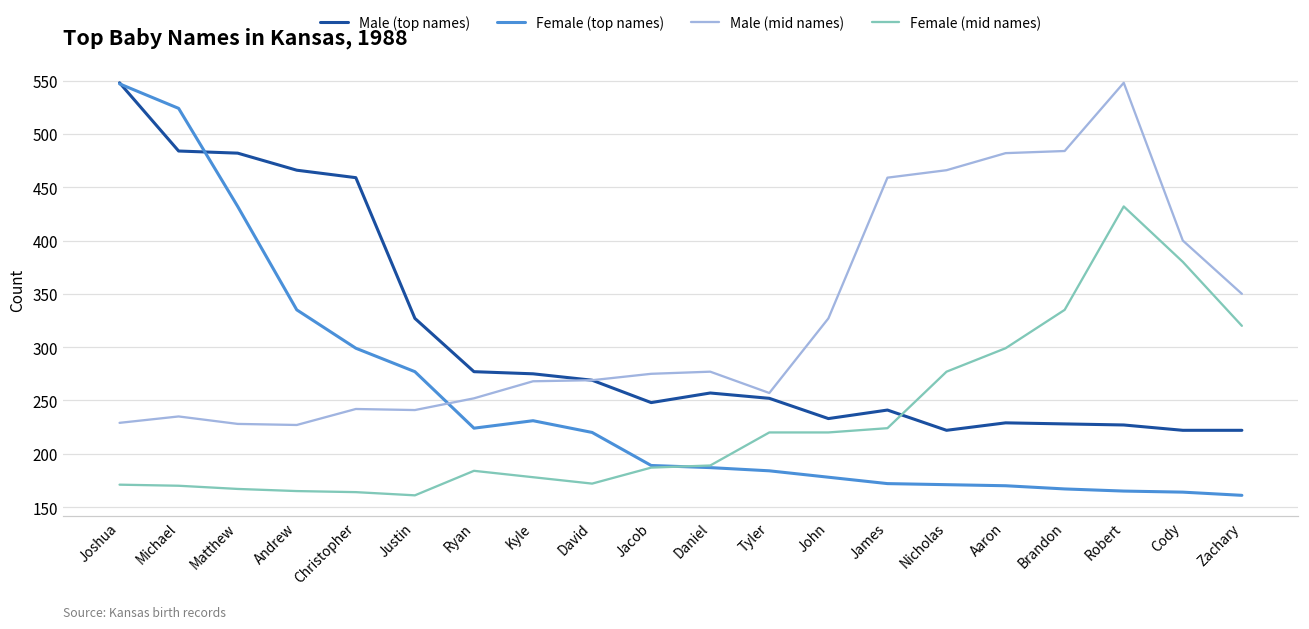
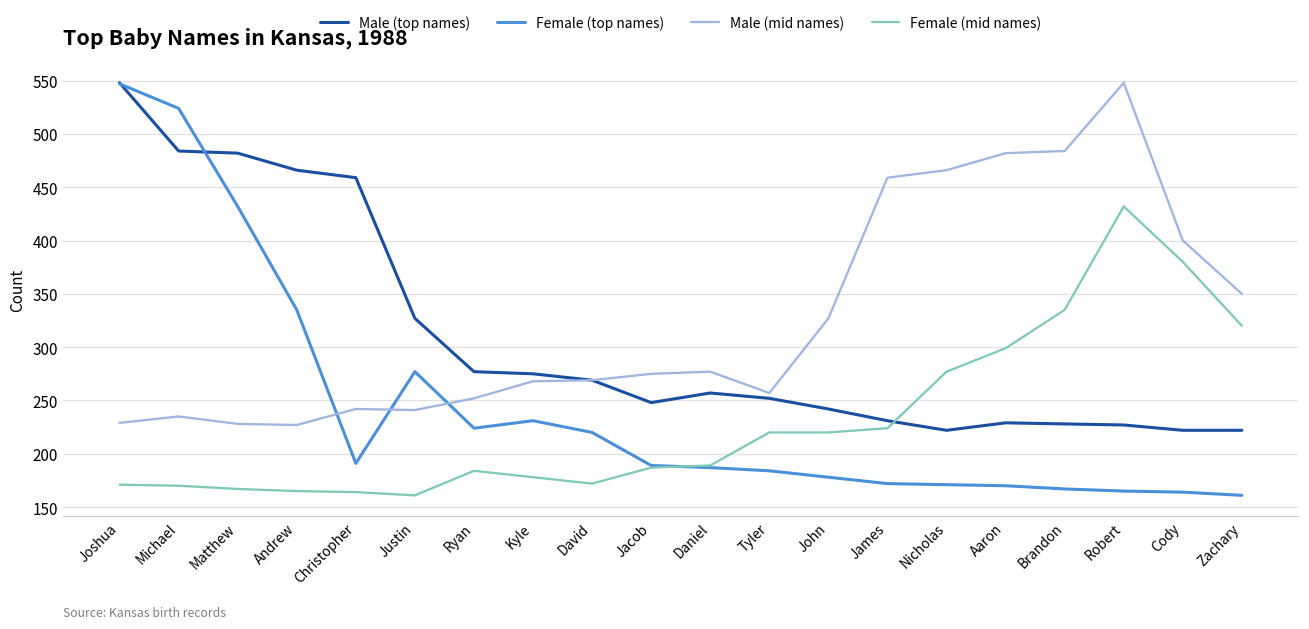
  {
    "Male (top names)": {
      "Michael": 480,
      "Matthew": 480,
      "Andrew": 470,
      "Christopher": 460,
      "Justin": 330,
      "Ryan": 280,
      "Kyle": 280,
      "Jacob": 250,
      "Daniel": 260,
      "Tyler": 250,
-     "John": 230,
-     "James": 240,
+     "John": 240,
+     "James": 230,
      "Nicholas": 220,
      "Aaron": 230,
      "Brandon": 230,
      "Robert": 230,
      "Cody": 220,
      "Zachary": 220
    },
    "Female (top names)": {
      "Michael": 520,
      "Matthew": 430,
      "Andrew": 340,
-     "Christopher": 300,
+     "Christopher": 190,
      "Justin": 280,
      "Ryan": 220,
      "Kyle": 230,
      "David": 220,
      "Tyler": 180,
      "John": 180,
      "James": 170,
      "Nicholas": 170,
      "Aaron": 170,
      "Brandon": 170,
      "Robert": 170,
      "Cody": 160,
      "Zachary": 160
    }
  }
